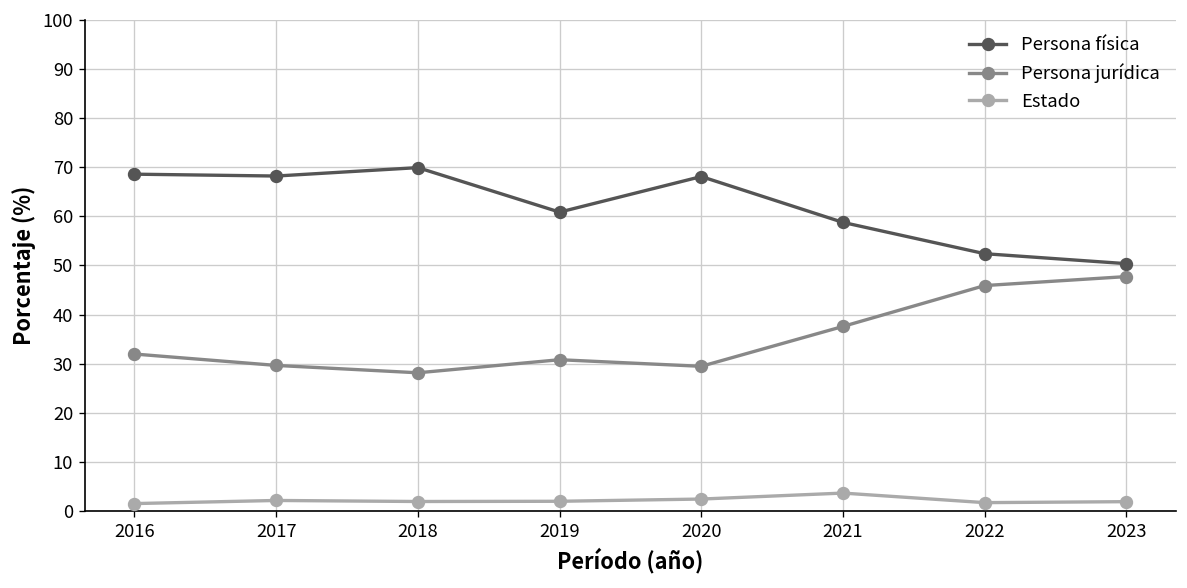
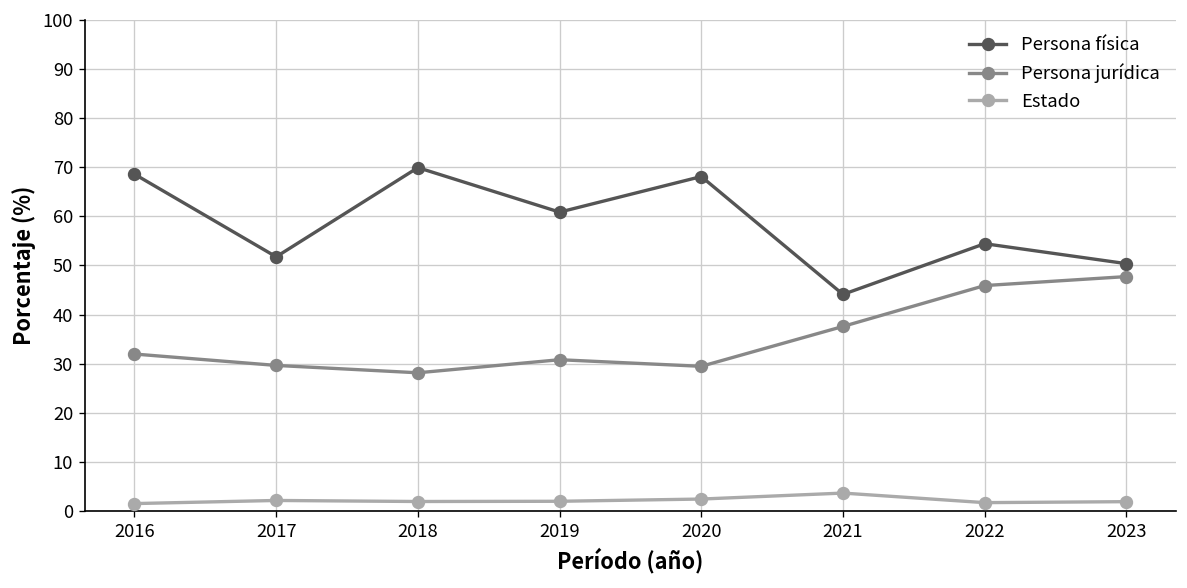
  {
    "Persona física": {
      "2016": 69,
-     "2017": 68,
+     "2017": 52,
      "2018": 70,
      "2019": 61,
      "2020": 68,
-     "2021": 59,
-     "2022": 52,
+     "2021": 44,
+     "2022": 54,
      "2023": 50
    }
  }
